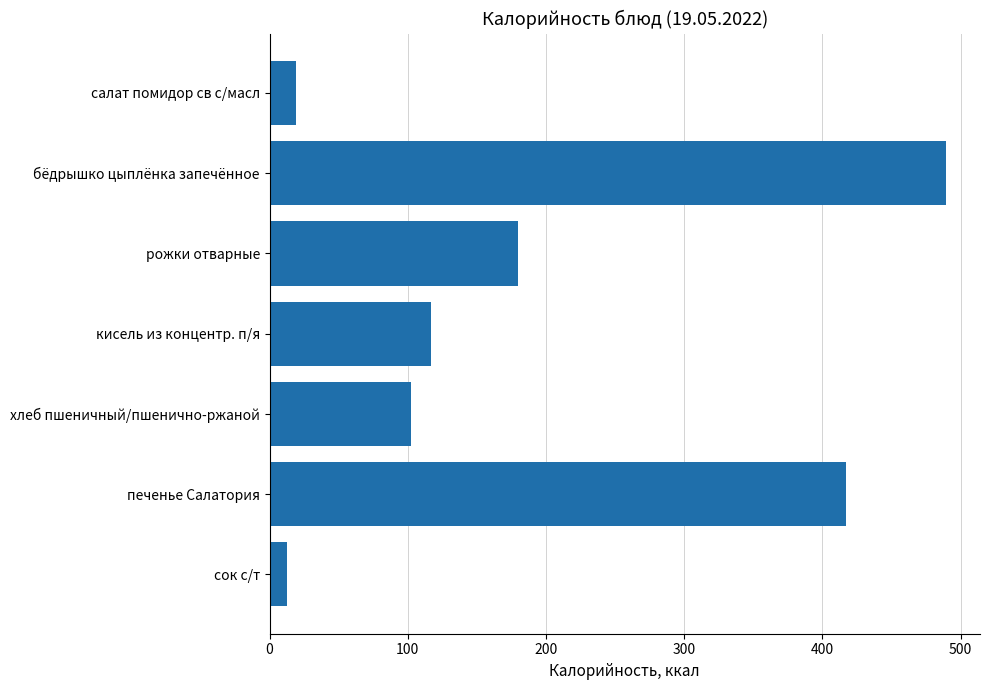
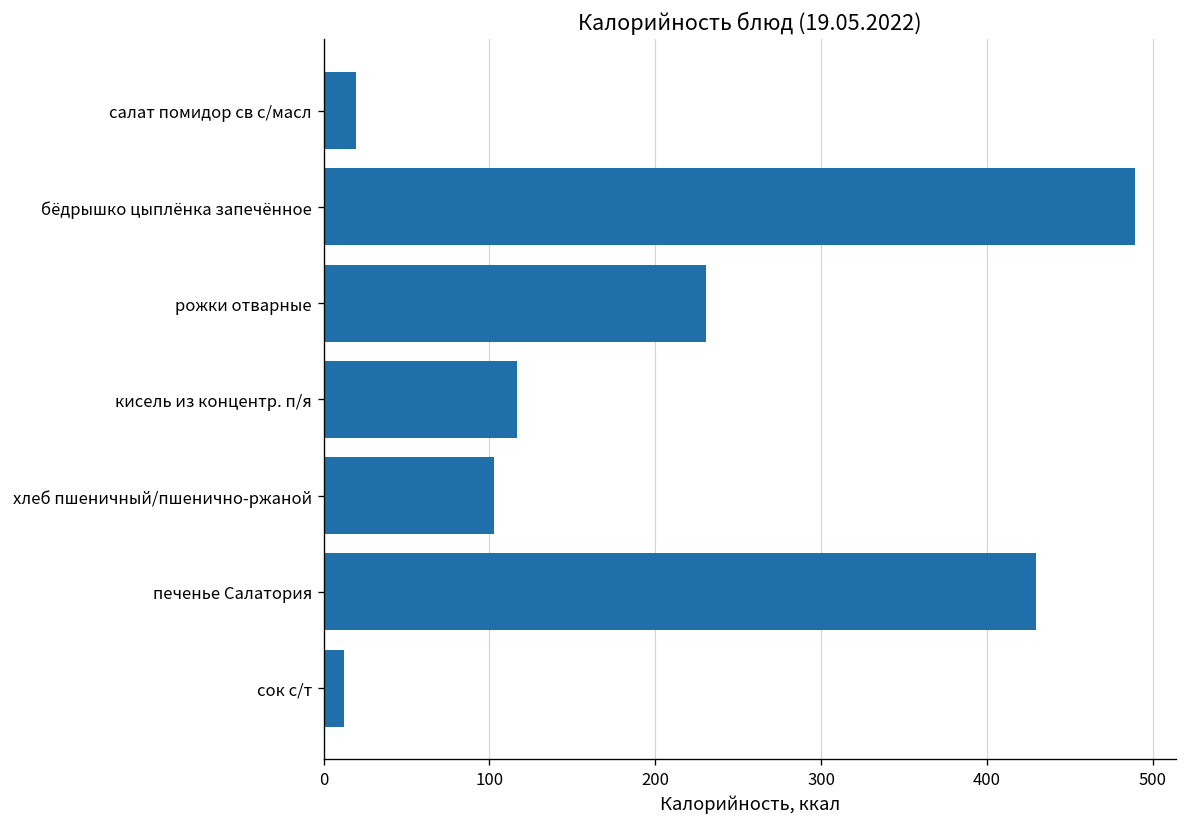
  {
    "салат помидор св с/масл": 19,
    "бёдрышко цыплёнка запечённое": 490,
-   "рожки отварные": 179,
+   "рожки отварные": 231,
    "кисель из концентр. п/я": 117,
    "хлеб пшеничный/пшенично-ржаной": 103,
-   "печенье Салатория": 417,
+   "печенье Салатория": 430,
    "сок с/т": 13
  }
